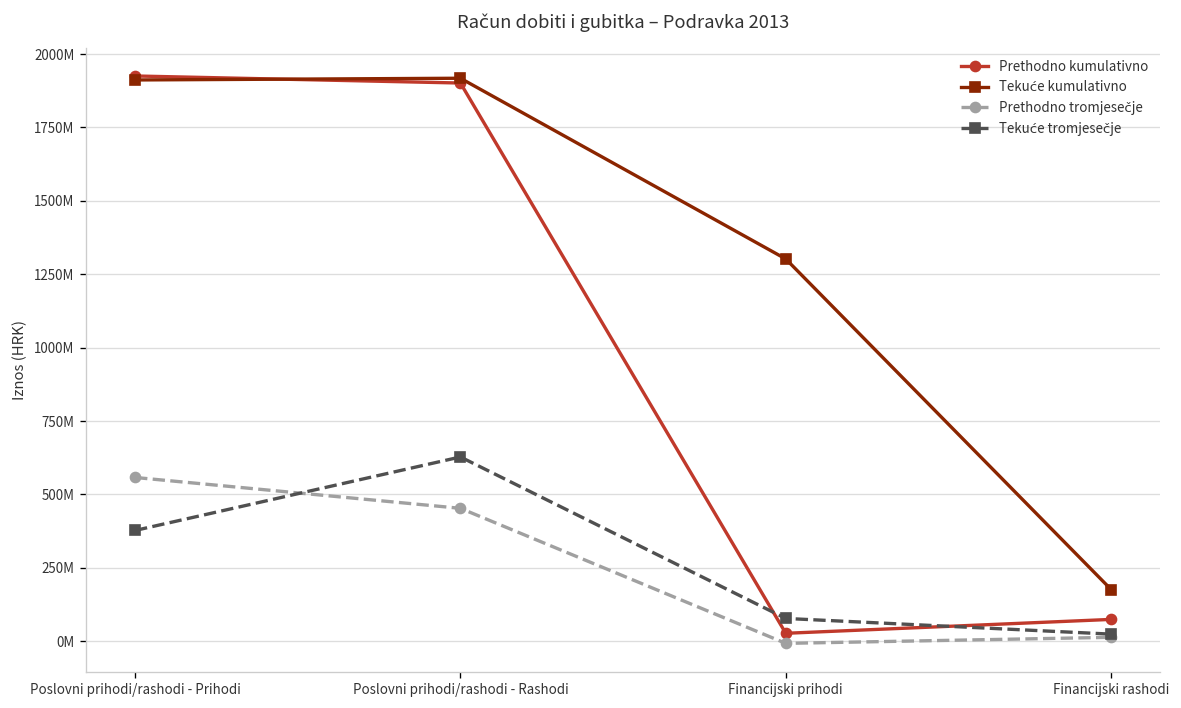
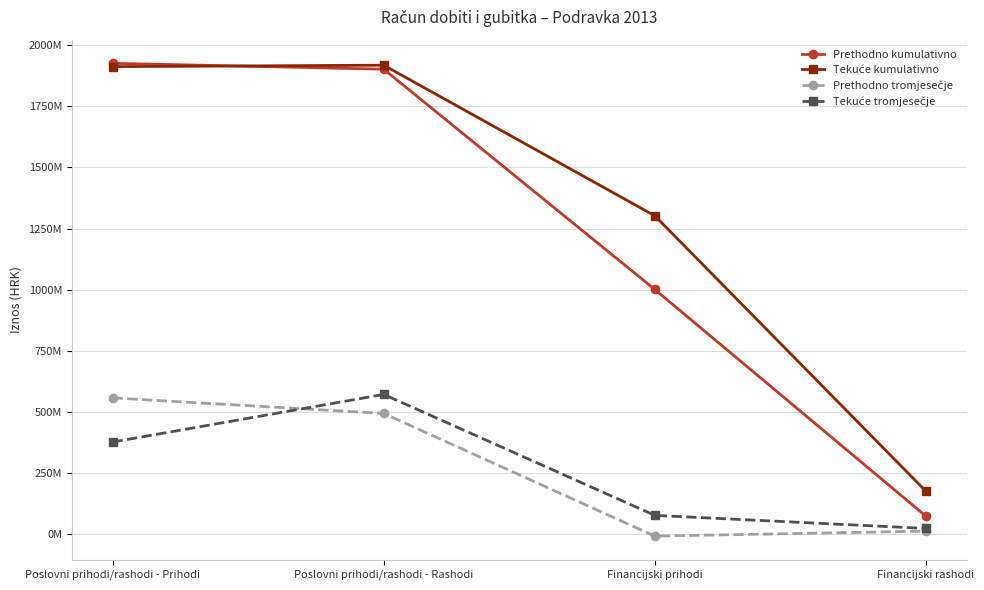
  {
    "Prethodno kumulativno": {
      "Poslovni prihodi/rashodi - Prihodi": 1930000000,
      "Poslovni prihodi/rashodi - Rashodi": 1900000000,
-     "Financijski prihodi": 30000000,
+     "Financijski prihodi": 1000000000,
      "Financijski rashodi": 70000000
    },
    "Tekuće kumulativno": {
      "Poslovni prihodi/rashodi - Prihodi": 1910000000,
      "Poslovni prihodi/rashodi - Rashodi": 1920000000,
      "Financijski prihodi": 1300000000,
      "Financijski rashodi": 180000000
    },
    "Prethodno tromjesečje": {
      "Poslovni prihodi/rashodi - Prihodi": 560000000,
-     "Poslovni prihodi/rashodi - Rashodi": 450000000,
+     "Poslovni prihodi/rashodi - Rashodi": 490000000,
      "Financijski prihodi": -10000000,
      "Financijski rashodi": 10000000
    },
    "Tekuće tromjesečje": {
      "Poslovni prihodi/rashodi - Prihodi": 380000000,
-     "Poslovni prihodi/rashodi - Rashodi": 630000000,
+     "Poslovni prihodi/rashodi - Rashodi": 570000000,
      "Financijski prihodi": 80000000,
      "Financijski rashodi": 20000000
    }
  }
